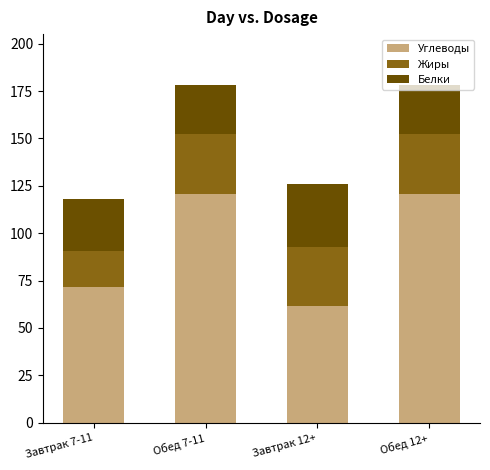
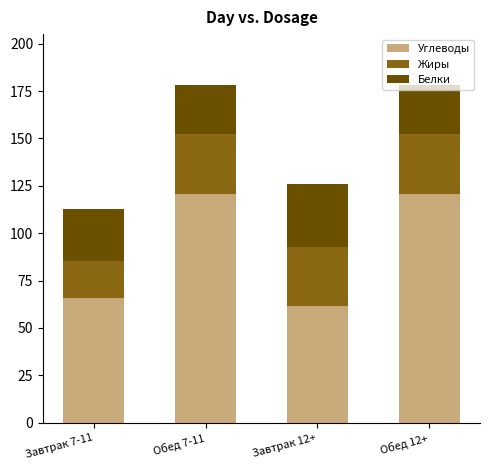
  {
    "Углеводы": {
-     "Завтрак 7-11": 72,
+     "Завтрак 7-11": 66,
      "Обед 7-11": 121,
      "Завтрак 12+": 62,
      "Обед 12+": 121
    }
  }
